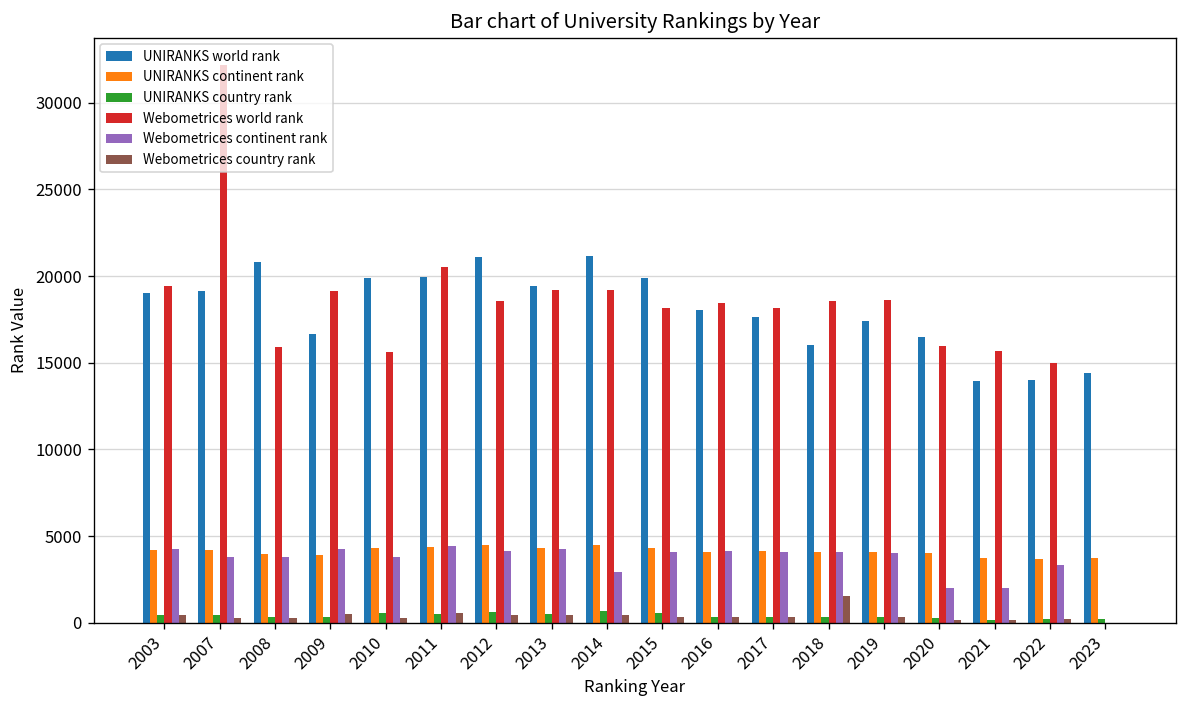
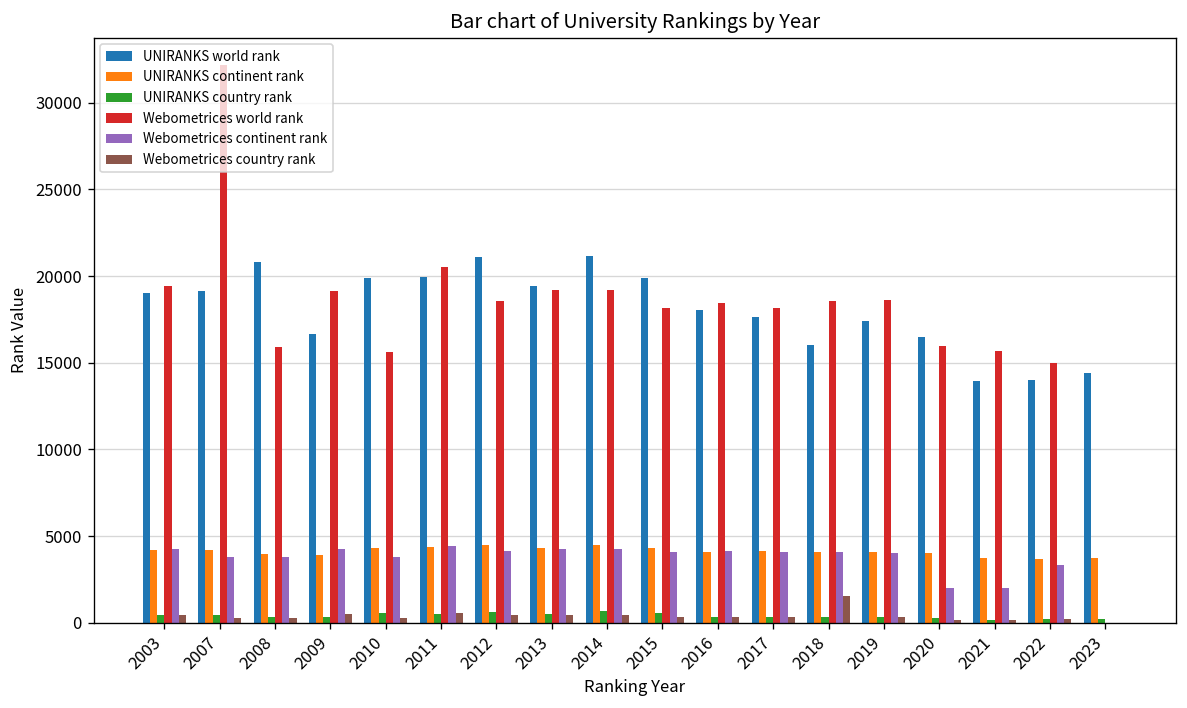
  {
    "UNIRANKS world rank": {
      "2003": 19000,
      "2007": 19100,
      "2008": 20800,
      "2009": 16700,
      "2010": 19900,
      "2011": 19900,
      "2012": 21100,
      "2013": 19400,
      "2014": 21200,
      "2015": 19900,
      "2016": 18100,
      "2017": 17700,
      "2018": 16000,
      "2019": 17400,
      "2020": 16500,
      "2021": 14000,
      "2022": 14000,
      "2023": 14400
    },
    "UNIRANKS continent rank": {
      "2003": 4200,
      "2007": 4200,
      "2008": 3900,
      "2009": 3900,
      "2010": 4300,
      "2011": 4300,
      "2012": 4500,
      "2013": 4300,
      "2014": 4500,
      "2015": 4300,
      "2016": 4100,
      "2017": 4100,
      "2018": 4100,
      "2019": 4100,
      "2020": 4000,
      "2021": 3700,
      "2022": 3700,
      "2023": 3800
    },
    "UNIRANKS country rank": {
      "2003": 400,
      "2007": 400,
      "2008": 300,
      "2009": 300,
      "2010": 500,
      "2011": 500,
      "2012": 600,
      "2013": 500,
      "2014": 700,
      "2015": 500,
      "2016": 300,
      "2017": 300,
      "2018": 300,
      "2019": 300,
      "2020": 300,
      "2022": 200,
      "2023": 200
    },
    "Webometrices world rank": {
      "2003": 19400,
      "2008": 15900,
      "2009": 19100,
      "2010": 15600,
      "2011": 20500,
      "2012": 18500,
      "2013": 19200,
      "2014": 19200,
      "2015": 18100,
      "2016": 18500,
      "2017": 18100,
      "2018": 18600,
      "2019": 18600,
      "2020": 15900,
      "2021": 15700,
      "2022": 15000,
      "2023": 0
    },
    "Webometrices continent rank": {
      "2003": 4300,
      "2007": 3800,
      "2008": 3800,
      "2009": 4200,
      "2010": 3800,
      "2011": 4400,
      "2012": 4200,
      "2013": 4200,
-     "2014": 2900,
+     "2014": 4200,
      "2015": 4100,
      "2016": 4100,
      "2017": 4100,
      "2018": 4100,
      "2019": 4000,
      "2020": 2000,
      "2021": 2000,
      "2022": 3300,
      "2023": 0
    },
    "Webometrices country rank": {
      "2003": 500,
      "2007": 300,
      "2008": 300,
      "2009": 500,
      "2010": 300,
      "2011": 600,
      "2012": 400,
      "2013": 500,
      "2014": 500,
      "2015": 300,
      "2016": 300,
      "2017": 300,
      "2018": 1500,
      "2019": 300,
      "2022": 200,
      "2023": 0
    }
  }
